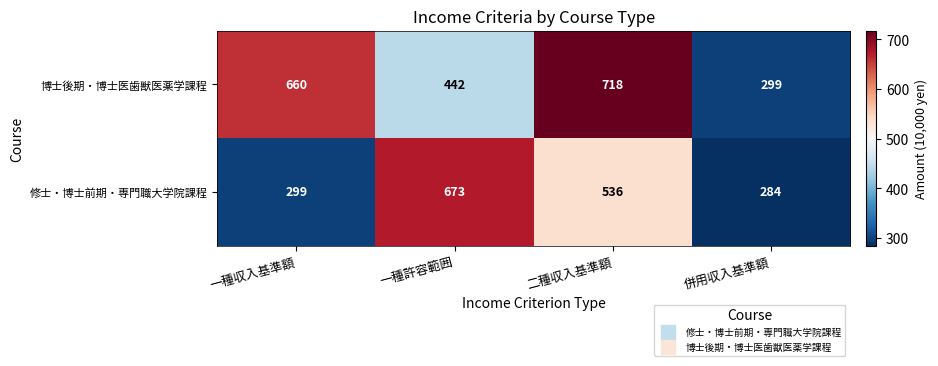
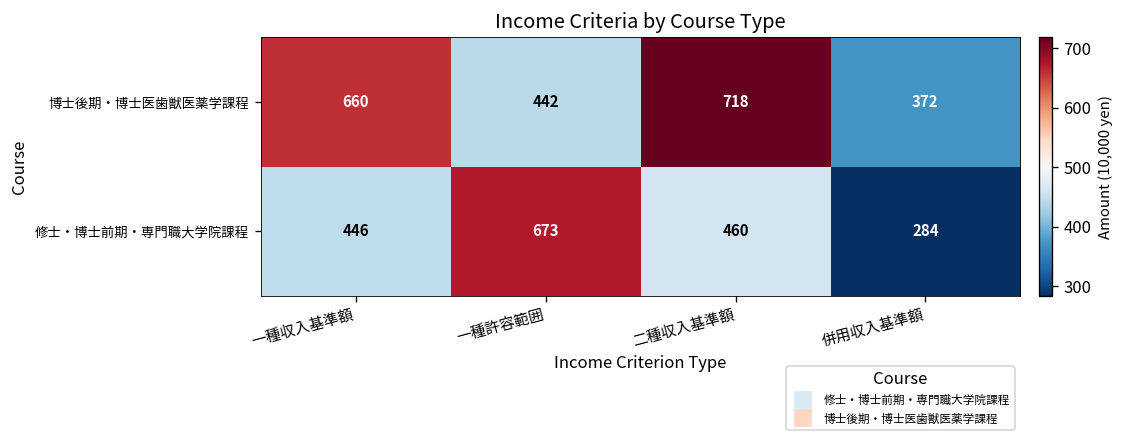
  {
    "博士後期・博士医歯獣医薬学課程": {
      "一種収入基準額": 660,
      "一種許容範囲": 442,
      "二種収入基準額": 718,
-     "併用収入基準額": 299
+     "併用収入基準額": 372
    },
    "修士・博士前期・専門職大学院課程": {
-     "一種収入基準額": 299,
+     "一種収入基準額": 446,
      "一種許容範囲": 673,
-     "二種収入基準額": 536,
+     "二種収入基準額": 460,
      "併用収入基準額": 284
    }
  }
